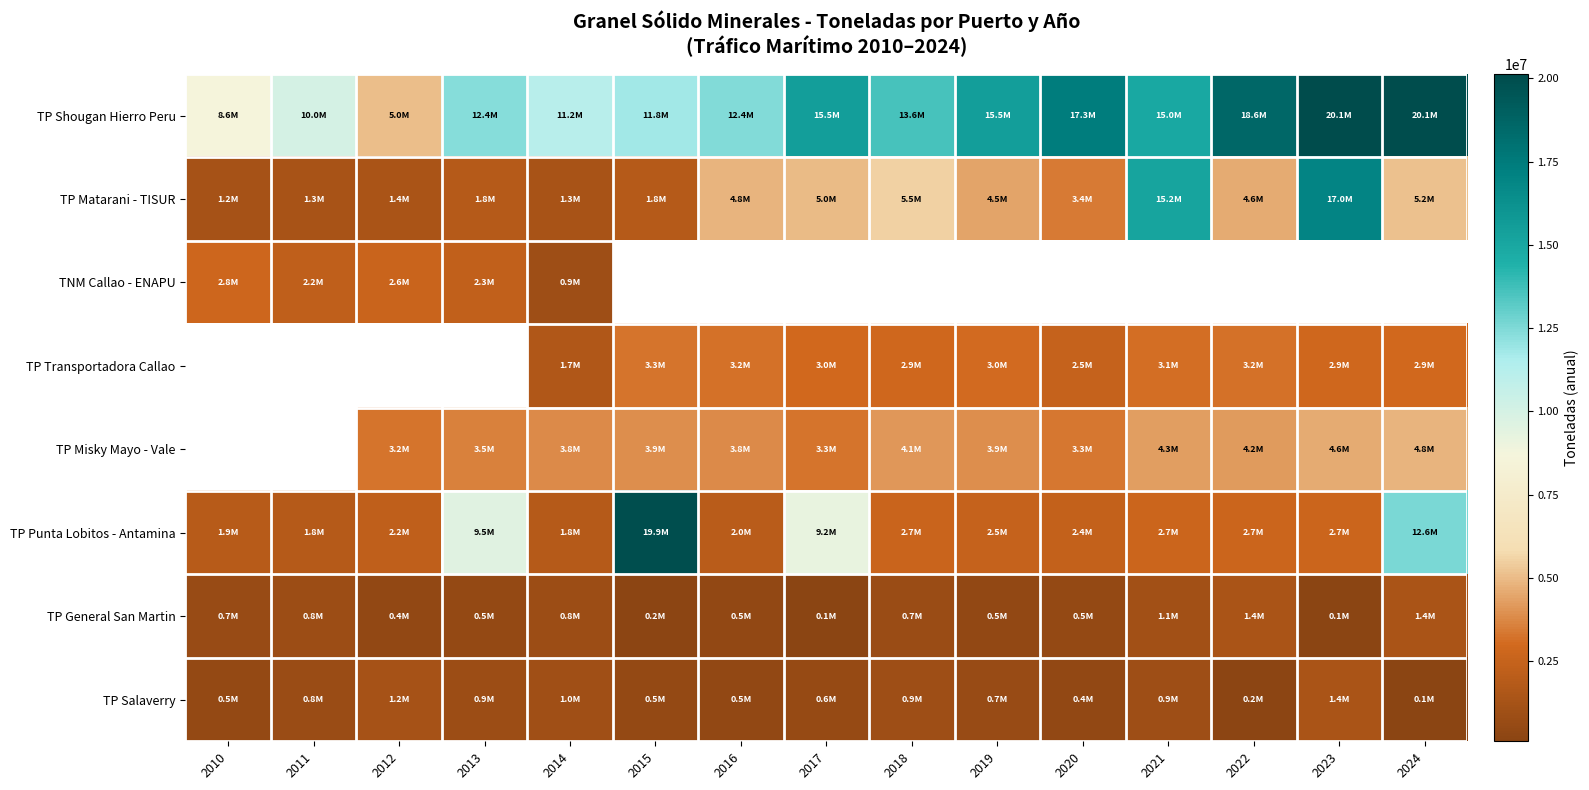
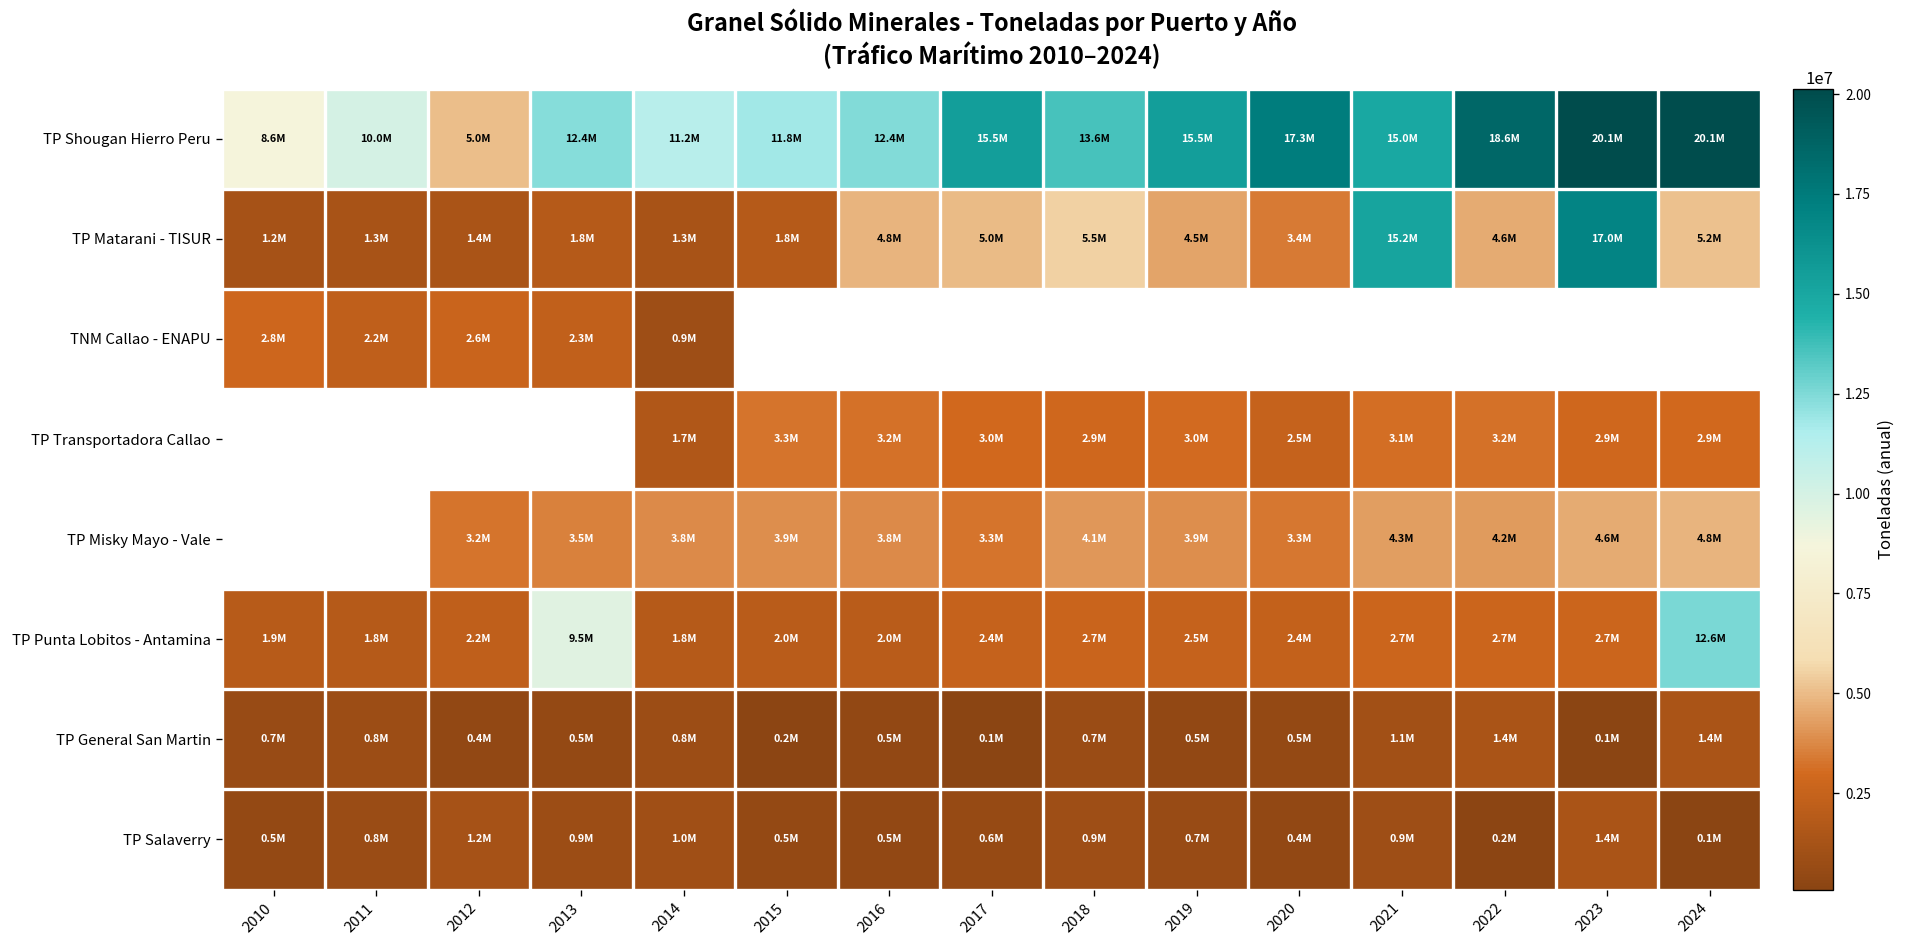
  {
    "TP Shougan Hierro Peru": {
      "2010": "8.6M",
      "2011": "10.0M",
      "2012": "5.0M",
      "2013": "12.4M",
      "2014": "11.2M",
      "2015": "11.8M",
      "2016": "12.4M",
      "2017": "15.5M",
      "2018": "13.6M",
      "2019": "15.5M",
      "2020": "17.3M",
      "2021": "15.0M",
      "2022": "18.6M",
      "2023": "20.1M",
      "2024": "20.1M"
    },
    "TP Matarani - TISUR": {
      "2010": "1.2M",
      "2011": "1.3M",
      "2012": "1.4M",
      "2013": "1.8M",
      "2014": "1.3M",
      "2015": "1.8M",
      "2016": "4.8M",
      "2017": "5.0M",
      "2018": "5.5M",
      "2019": "4.5M",
      "2020": "3.4M",
      "2021": "15.2M",
      "2022": "4.6M",
      "2023": "17.0M",
      "2024": "5.2M"
    },
    "TNM Callao - ENAPU": {
      "2010": "2.8M",
      "2011": "2.2M",
      "2012": "2.6M",
      "2013": "2.3M",
      "2014": "0.9M"
    },
    "TP Transportadora Callao": {
      "2014": "1.7M",
      "2015": "3.3M",
      "2016": "3.2M",
      "2017": "3.0M",
      "2018": "2.9M",
      "2019": "3.0M",
      "2020": "2.5M",
      "2021": "3.1M",
      "2022": "3.2M",
      "2023": "2.9M",
      "2024": "2.9M"
    },
    "TP Misky Mayo - Vale": {
      "2012": "3.2M",
      "2013": "3.5M",
      "2014": "3.8M",
      "2015": "3.9M",
      "2016": "3.8M",
      "2017": "3.3M",
      "2018": "4.1M",
      "2019": "3.9M",
      "2020": "3.3M",
      "2021": "4.3M",
      "2022": "4.2M",
      "2023": "4.6M",
      "2024": "4.8M"
    },
    "TP Punta Lobitos - Antamina": {
      "2010": "1.9M",
      "2011": "1.8M",
      "2012": "2.2M",
      "2013": "9.5M",
      "2014": "1.8M",
-     "2015": "19.9M",
+     "2015": "2.0M",
      "2016": "2.0M",
-     "2017": "9.2M",
+     "2017": "2.4M",
      "2018": "2.7M",
      "2019": "2.5M",
      "2020": "2.4M",
      "2021": "2.7M",
      "2022": "2.7M",
      "2023": "2.7M",
      "2024": "12.6M"
    },
    "TP General San Martin": {
      "2010": "0.7M",
      "2011": "0.8M",
      "2012": "0.4M",
      "2013": "0.5M",
      "2014": "0.8M",
      "2015": "0.2M",
      "2016": "0.5M",
      "2017": "0.1M",
      "2018": "0.7M",
      "2019": "0.5M",
      "2020": "0.5M",
      "2021": "1.1M",
      "2022": "1.4M",
      "2023": "0.1M",
      "2024": "1.4M"
    },
    "TP Salaverry": {
      "2010": "0.5M",
      "2011": "0.8M",
      "2012": "1.2M",
      "2013": "0.9M",
      "2014": "1.0M",
      "2015": "0.5M",
      "2016": "0.5M",
      "2017": "0.6M",
      "2018": "0.9M",
      "2019": "0.7M",
      "2020": "0.4M",
      "2021": "0.9M",
      "2022": "0.2M",
      "2023": "1.4M",
      "2024": "0.1M"
    }
  }
